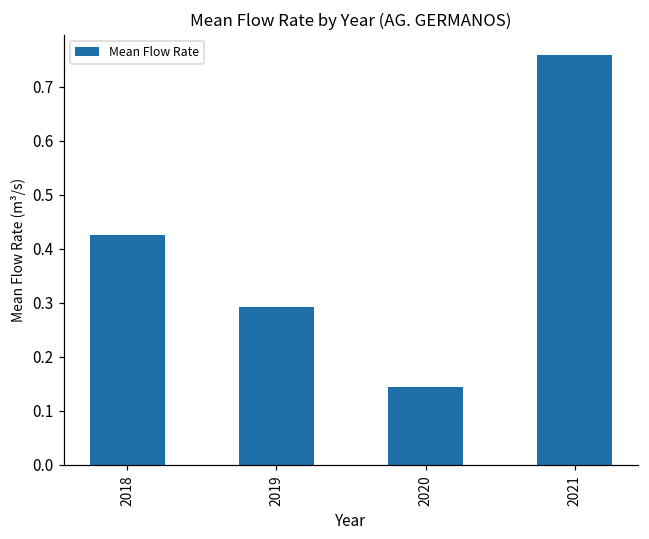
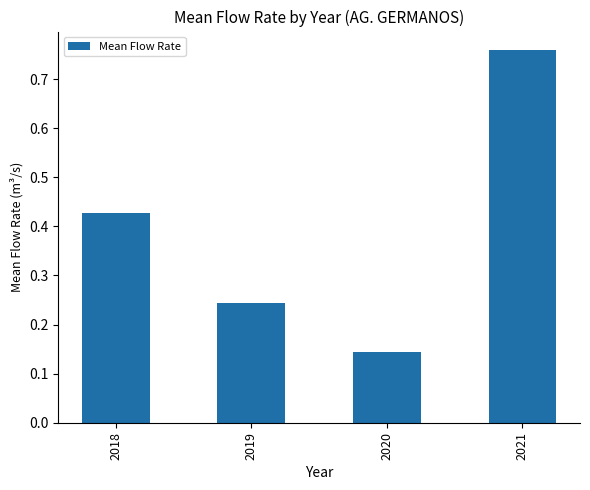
  {
    "2018": 0.43,
-   "2019": 0.29,
+   "2019": 0.24,
    "2020": 0.14,
    "2021": 0.76
  }
